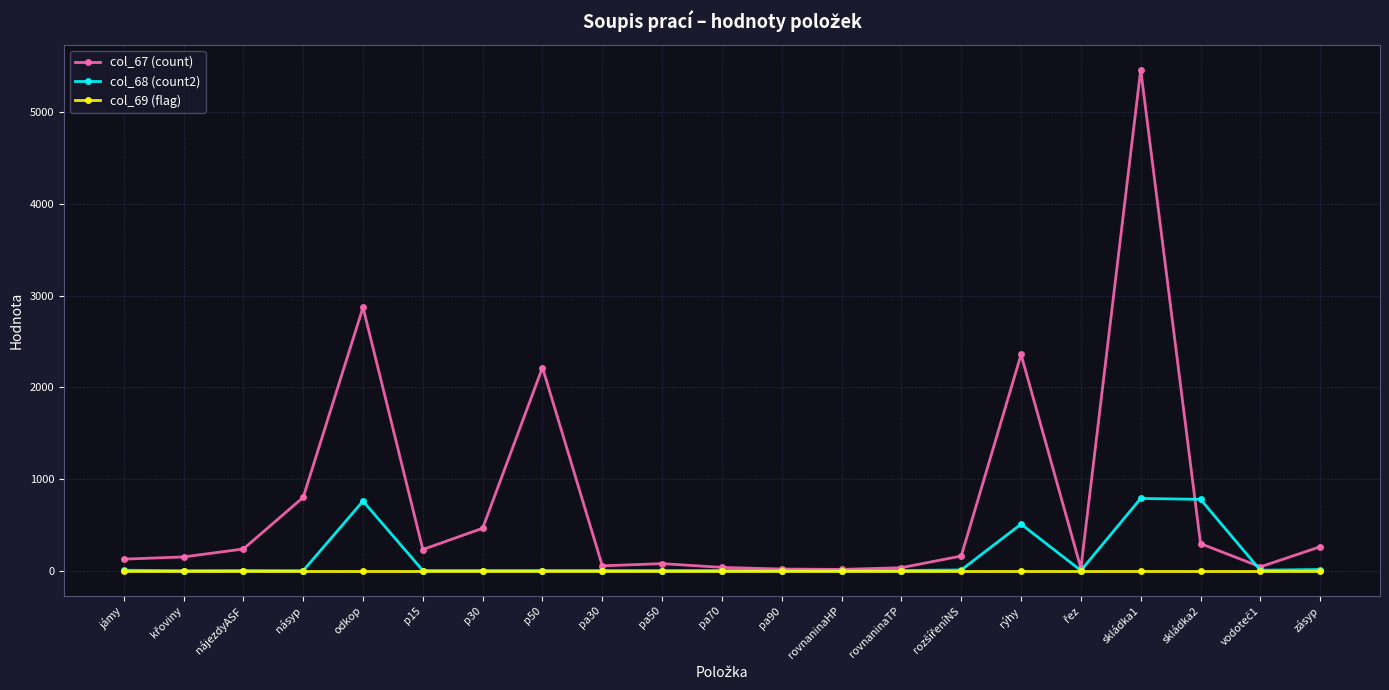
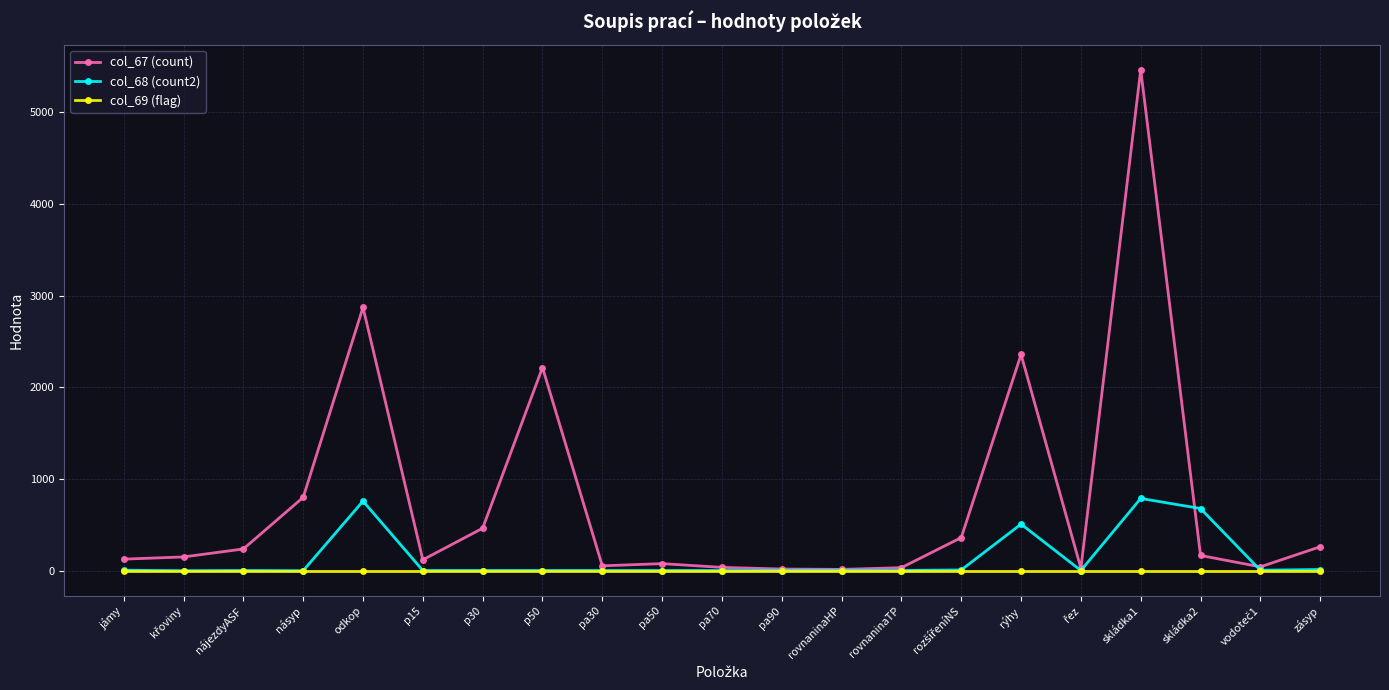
  {
    "col_67 (count)": {
      "jámy": 100,
      "křoviny": 200,
      "nájezdyASF": 200,
      "násyp": 800,
      "odkop": 2900,
-     "p15": 200,
+     "p15": 100,
      "p30": 500,
      "p50": 2200,
      "pa30": 100,
      "pa50": 100,
      "pa70": 0,
      "rovnaninaTP": 0,
-     "rozšířeníNS": 200,
+     "rozšířeníNS": 400,
      "rýhy": 2400,
      "skládka1": 5500,
-     "skládka2": 300,
+     "skládka2": 200,
      "vodoteč1": 0,
      "zásyp": 300
    },
    "col_68 (count2)": {
      "odkop": 800,
      "rýhy": 500,
      "skládka1": 800,
-     "skládka2": 800
+     "skládka2": 700
    },
    "col_69 (flag)": {
      "odkop": 0,
      "rýhy": 0,
      "skládka1": 0,
      "skládka2": 0
    }
  }
